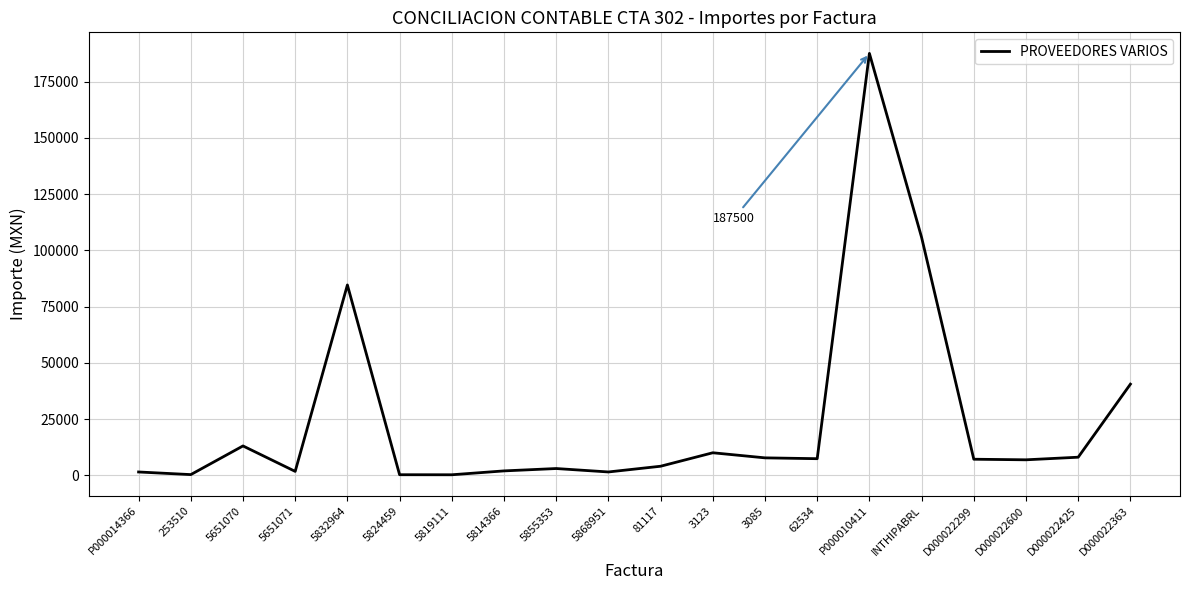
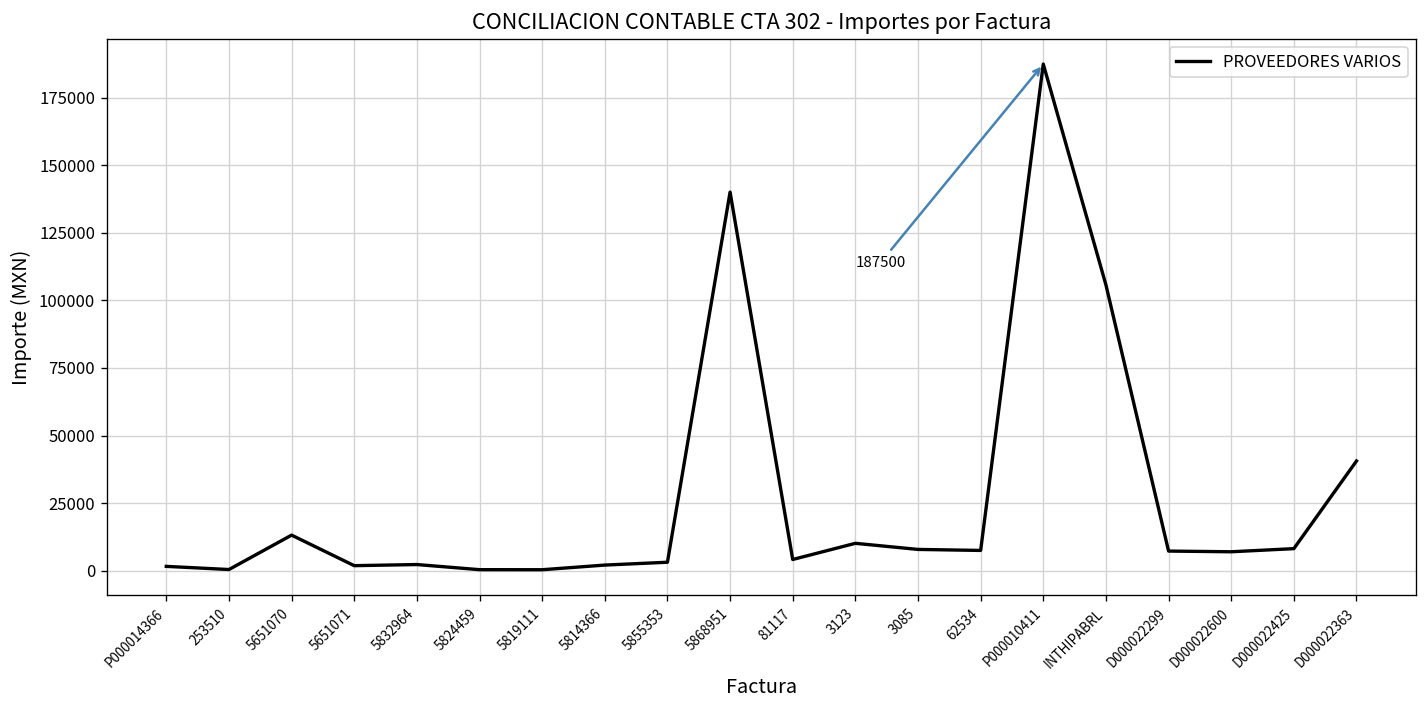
  {
    "P000014366": 2000,
    "253510": 0,
    "5651070": 13000,
    "5651071": 2000,
-   "5832964": 85000,
+   "5832964": 2000,
    "5824459": 0,
    "5819111": 0,
    "5814366": 2000,
    "5855353": 3000,
-   "5868951": 2000,
+   "5868951": 140000,
    "81117": 4000,
    "3123": 10000,
    "3085": 8000,
    "62534": 7000,
    "INTHIPABRL": 106000,
    "D000022299": 7000,
    "D000022600": 7000,
    "D000022425": 8000,
    "D000022363": 41000
  }
